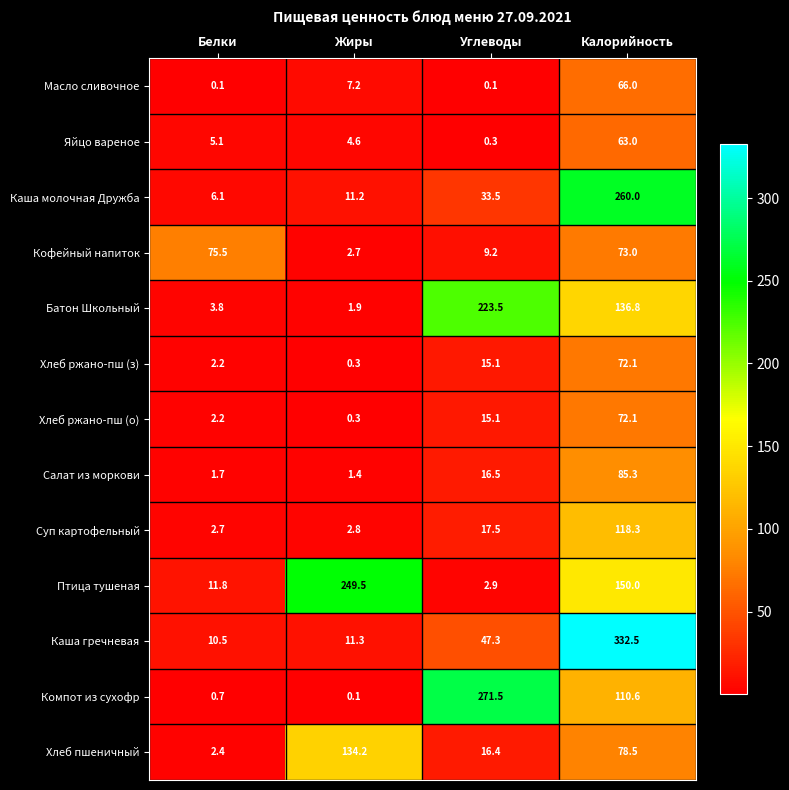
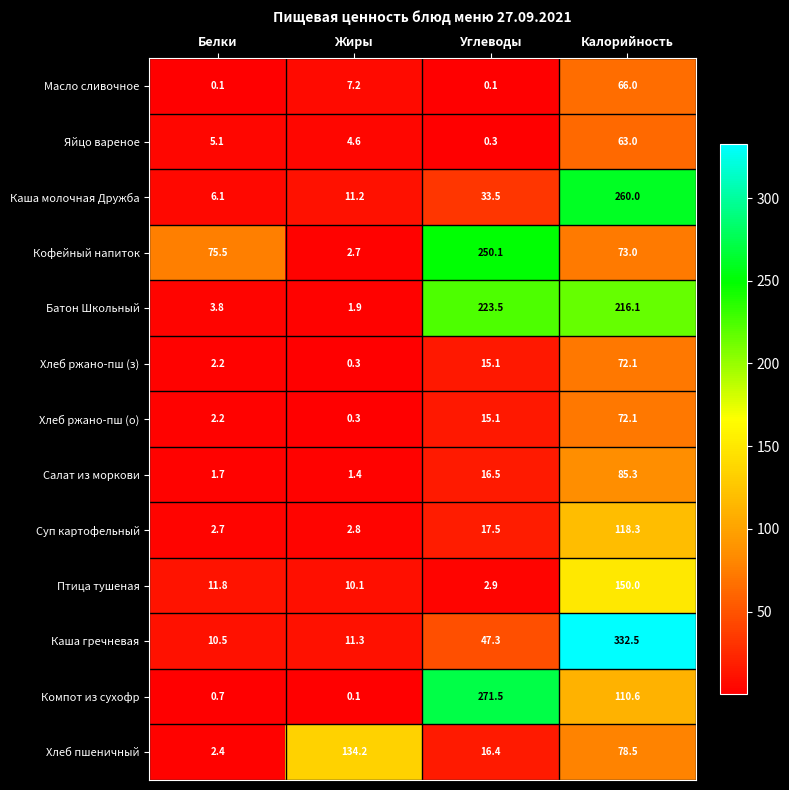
  {
    "Масло сливочное": {
      "Белки": 0.1,
      "Жиры": 7.2,
      "Углеводы": 0.1,
      "Калорийность": 66.0
    },
    "Яйцо вареное": {
      "Белки": 5.1,
      "Жиры": 4.6,
      "Углеводы": 0.3,
      "Калорийность": 63.0
    },
    "Каша молочная Дружба": {
      "Белки": 6.1,
      "Жиры": 11.2,
      "Углеводы": 33.5,
      "Калорийность": 260.0
    },
    "Кофейный напиток": {
      "Белки": 75.5,
      "Жиры": 2.7,
-     "Углеводы": 9.2,
+     "Углеводы": 250.1,
      "Калорийность": 73.0
    },
    "Батон Школьный": {
      "Белки": 3.8,
      "Жиры": 1.9,
      "Углеводы": 223.5,
-     "Калорийность": 136.8
+     "Калорийность": 216.1
    },
    "Хлеб ржано-пш (з)": {
      "Белки": 2.2,
      "Жиры": 0.3,
      "Углеводы": 15.1,
      "Калорийность": 72.1
    },
    "Хлеб ржано-пш (о)": {
      "Белки": 2.2,
      "Жиры": 0.3,
      "Углеводы": 15.1,
      "Калорийность": 72.1
    },
    "Салат из моркови": {
      "Белки": 1.7,
      "Жиры": 1.4,
      "Углеводы": 16.5,
      "Калорийность": 85.3
    },
    "Суп картофельный": {
      "Белки": 2.7,
      "Жиры": 2.8,
      "Углеводы": 17.5,
      "Калорийность": 118.3
    },
    "Птица тушеная": {
      "Белки": 11.8,
-     "Жиры": 249.5,
+     "Жиры": 10.1,
      "Углеводы": 2.9,
      "Калорийность": 150.0
    },
    "Каша гречневая": {
      "Белки": 10.5,
      "Жиры": 11.3,
      "Углеводы": 47.3,
      "Калорийность": 332.5
    },
    "Компот из сухофр": {
      "Белки": 0.7,
      "Жиры": 0.1,
      "Углеводы": 271.5,
      "Калорийность": 110.6
    },
    "Хлеб пшеничный": {
      "Белки": 2.4,
      "Жиры": 134.2,
      "Углеводы": 16.4,
      "Калорийность": 78.5
    }
  }
